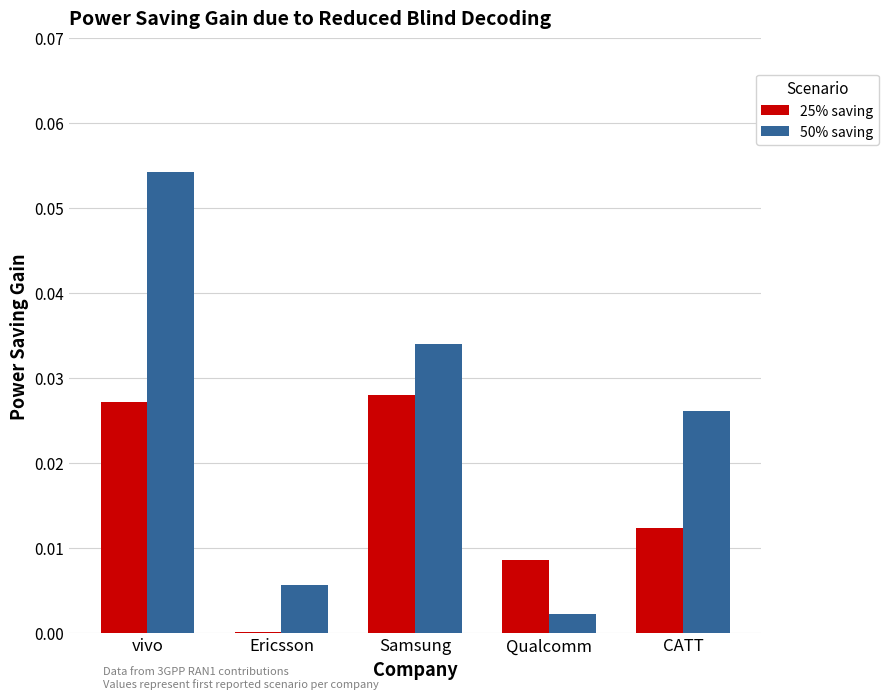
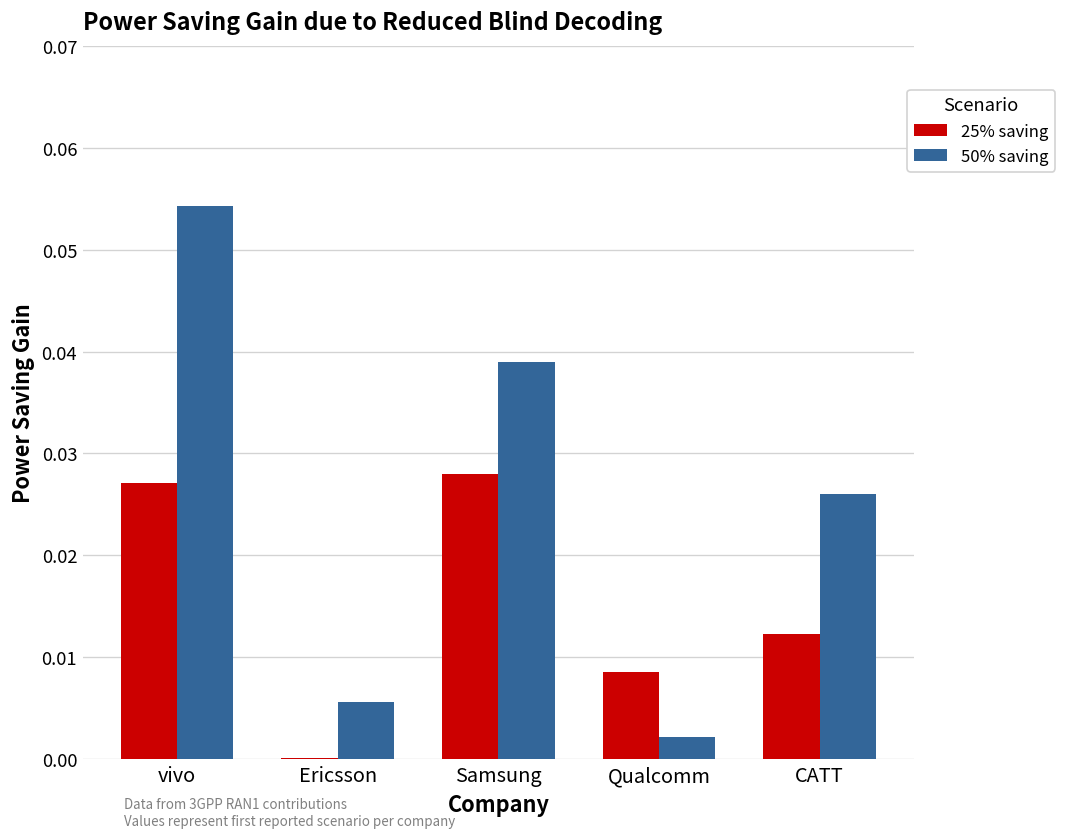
  {
    "25% saving": {
      "vivo": 0.027,
      "Samsung": 0.028,
      "Qualcomm": 0.009,
      "CATT": 0.012
    },
    "50% saving": {
      "vivo": 0.054,
      "Ericsson": 0.006,
-     "Samsung": 0.034,
+     "Samsung": 0.039,
      "Qualcomm": 0.002,
      "CATT": 0.026
    }
  }
